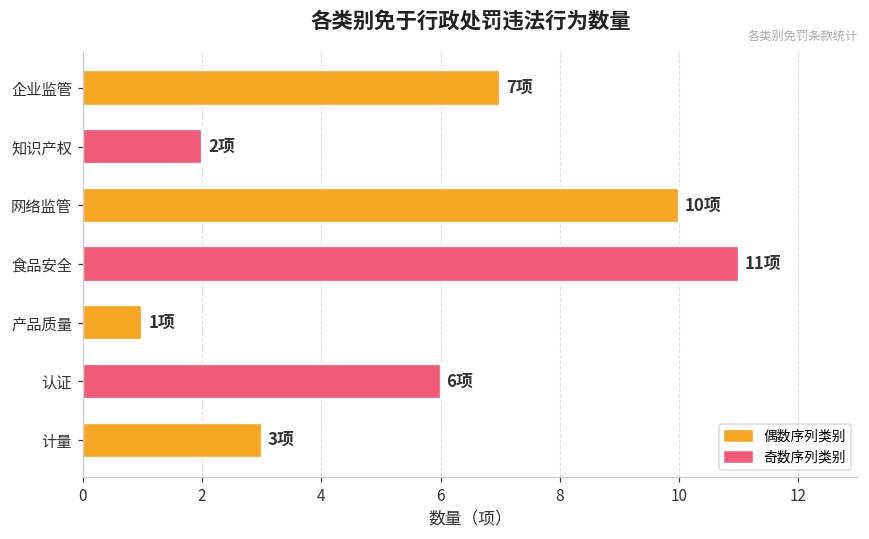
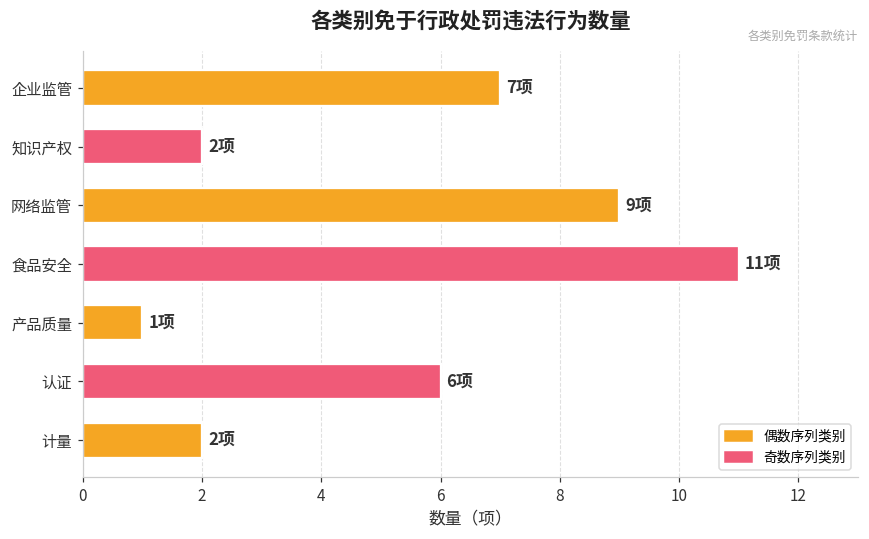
  {
    "企业监管": "7项",
    "知识产权": "2项",
-   "网络监管": "10项",
+   "网络监管": "9项",
    "食品安全": "11项",
    "产品质量": "1项",
    "认证": "6项",
-   "计量": "3项"
+   "计量": "2项"
  }
